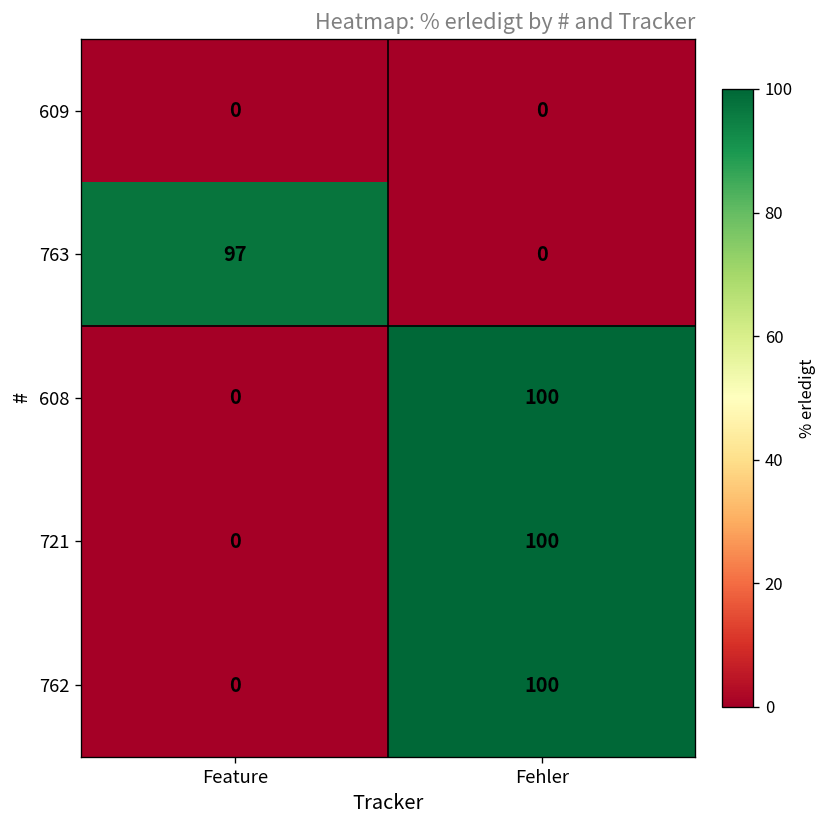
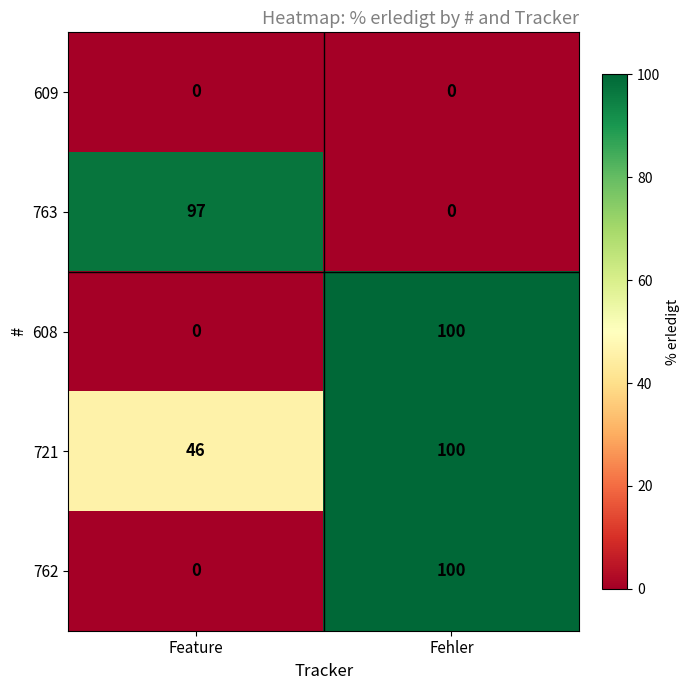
  {
    "609": {
      "Feature": 0,
      "Fehler": 0
    },
    "763": {
      "Feature": 97,
      "Fehler": 0
    },
    "608": {
      "Feature": 0,
      "Fehler": 100
    },
    "721": {
-     "Feature": 0,
+     "Feature": 46,
      "Fehler": 100
    },
    "762": {
      "Feature": 0,
      "Fehler": 100
    }
  }
